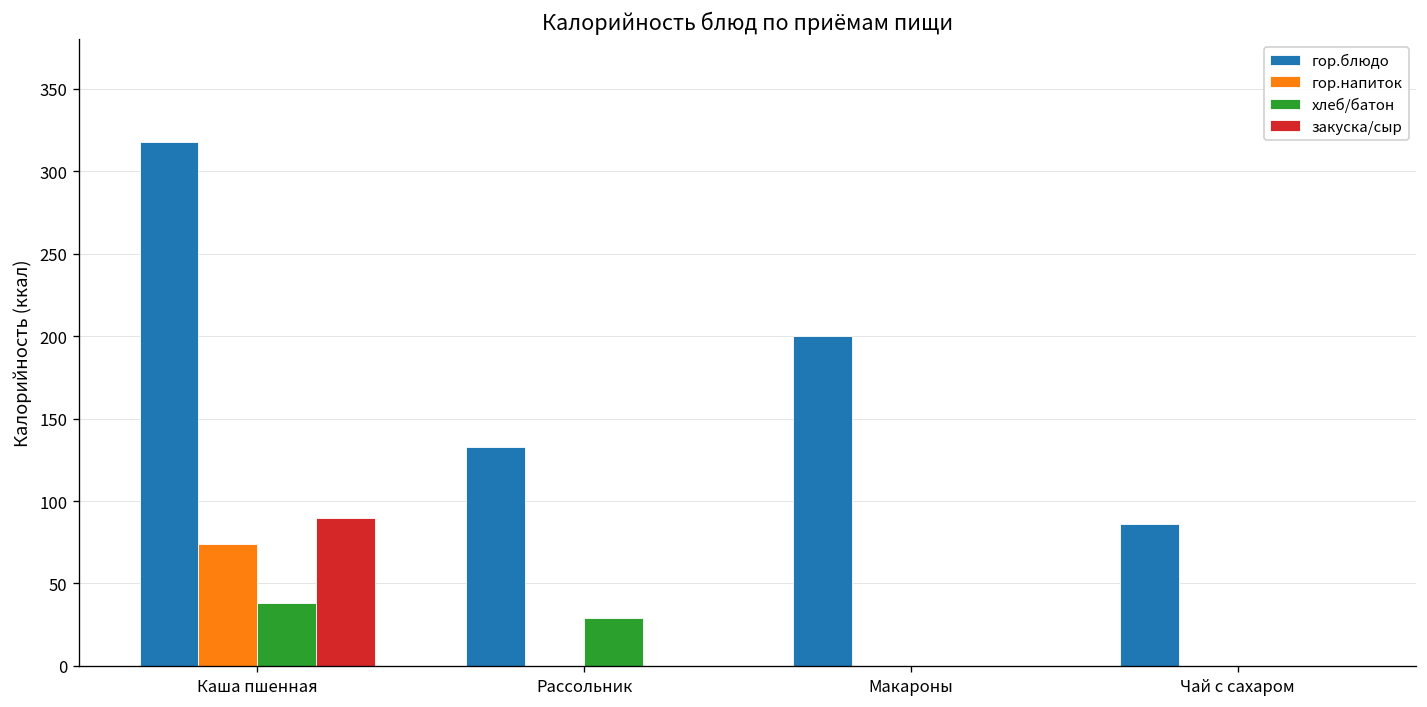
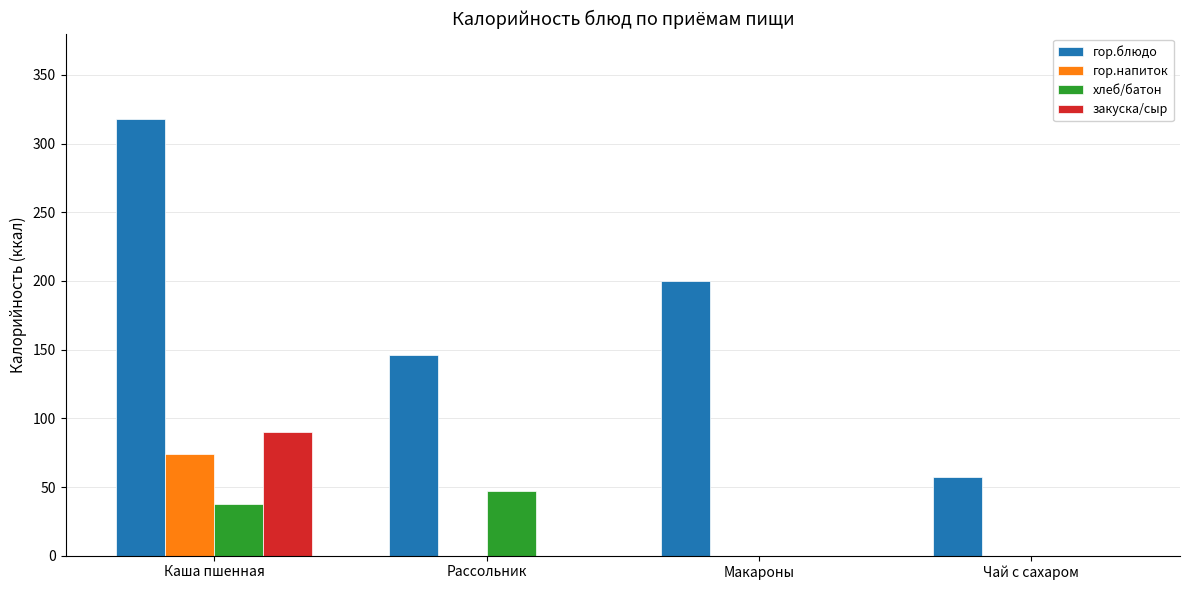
  {
    "гор.блюдо": {
      "Каша пшенная": 318,
-     "Рассольник": 133,
+     "Рассольник": 146,
      "Макароны": 200,
-     "Чай с сахаром": 86
+     "Чай с сахаром": 57
    },
    "гор.напиток": {
      "Каша пшенная": 74,
      "Рассольник": 0,
      "Макароны": 0,
      "Чай с сахаром": 0
    },
    "хлеб/батон": {
      "Каша пшенная": 38,
-     "Рассольник": 29,
+     "Рассольник": 47,
      "Макароны": 0,
      "Чай с сахаром": 0
    },
    "закуска/сыр": {
      "Каша пшенная": 90,
      "Рассольник": 0,
      "Макароны": 0,
      "Чай с сахаром": 0
    }
  }
